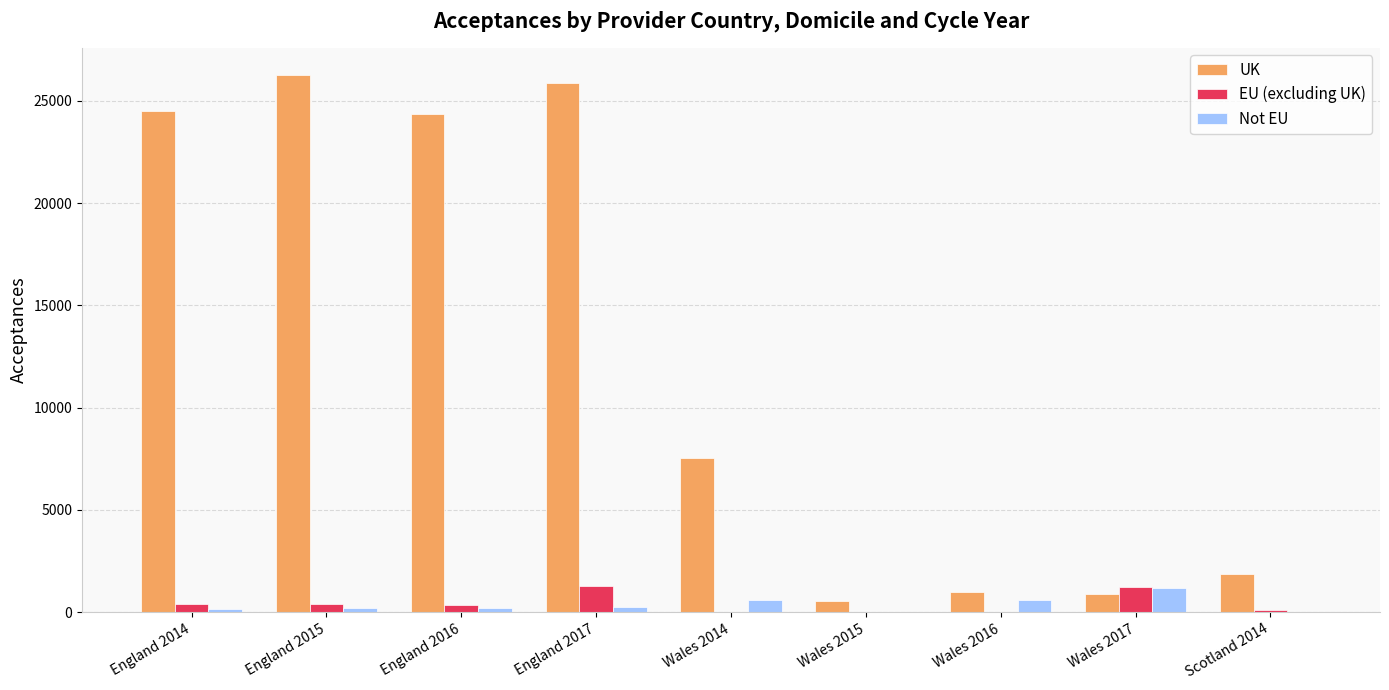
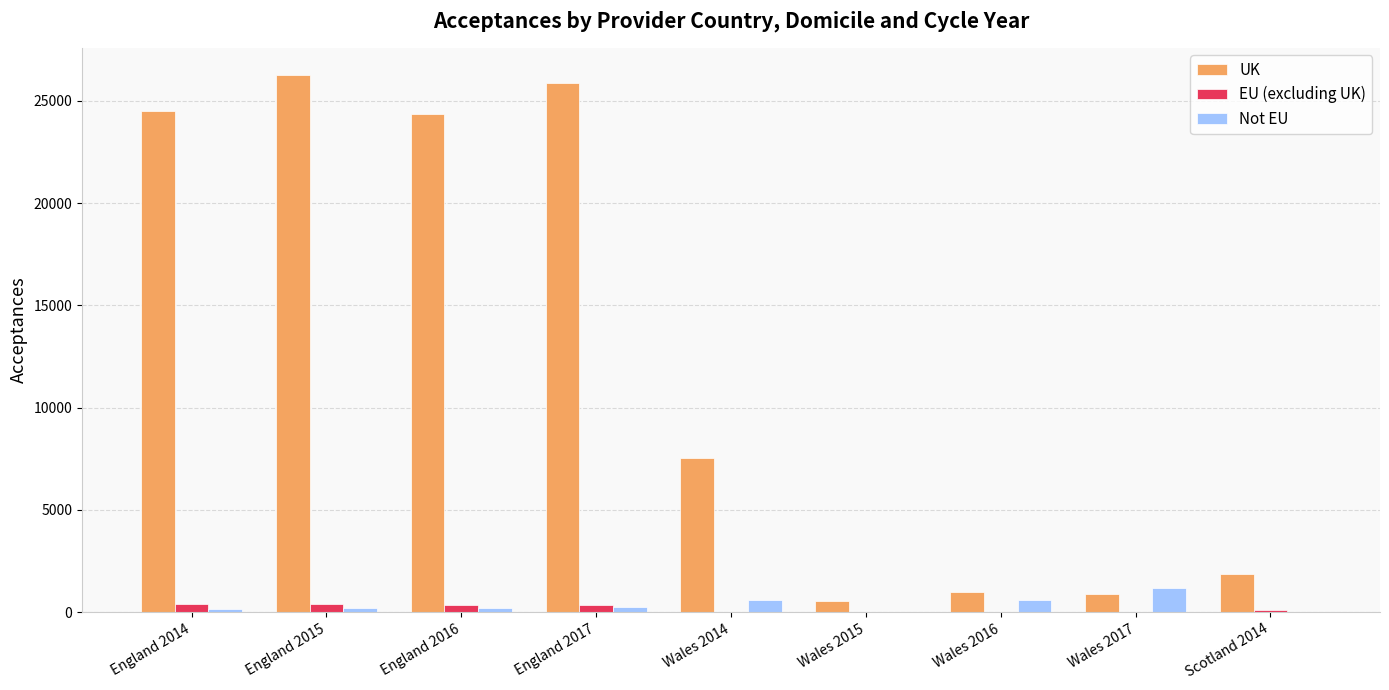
  {
    "UK": {
      "England 2014": 24500,
      "England 2015": 26300,
      "England 2016": 24400,
      "England 2017": 25900,
      "Wales 2014": 7500,
      "Wales 2015": 500,
      "Wales 2016": 1000,
      "Wales 2017": 900,
      "Scotland 2014": 1900
    },
    "EU (excluding UK)": {
      "England 2014": 400,
      "England 2015": 400,
      "England 2016": 400,
-     "England 2017": 1300,
-     "Wales 2017": 1200
+     "England 2017": 400,
+     "Wales 2017": 0
    },
    "Not EU": {
      "England 2014": 100,
      "England 2015": 200,
      "England 2016": 200,
      "England 2017": 200,
      "Wales 2014": 600,
      "Wales 2016": 600,
      "Wales 2017": 1200
    }
  }
